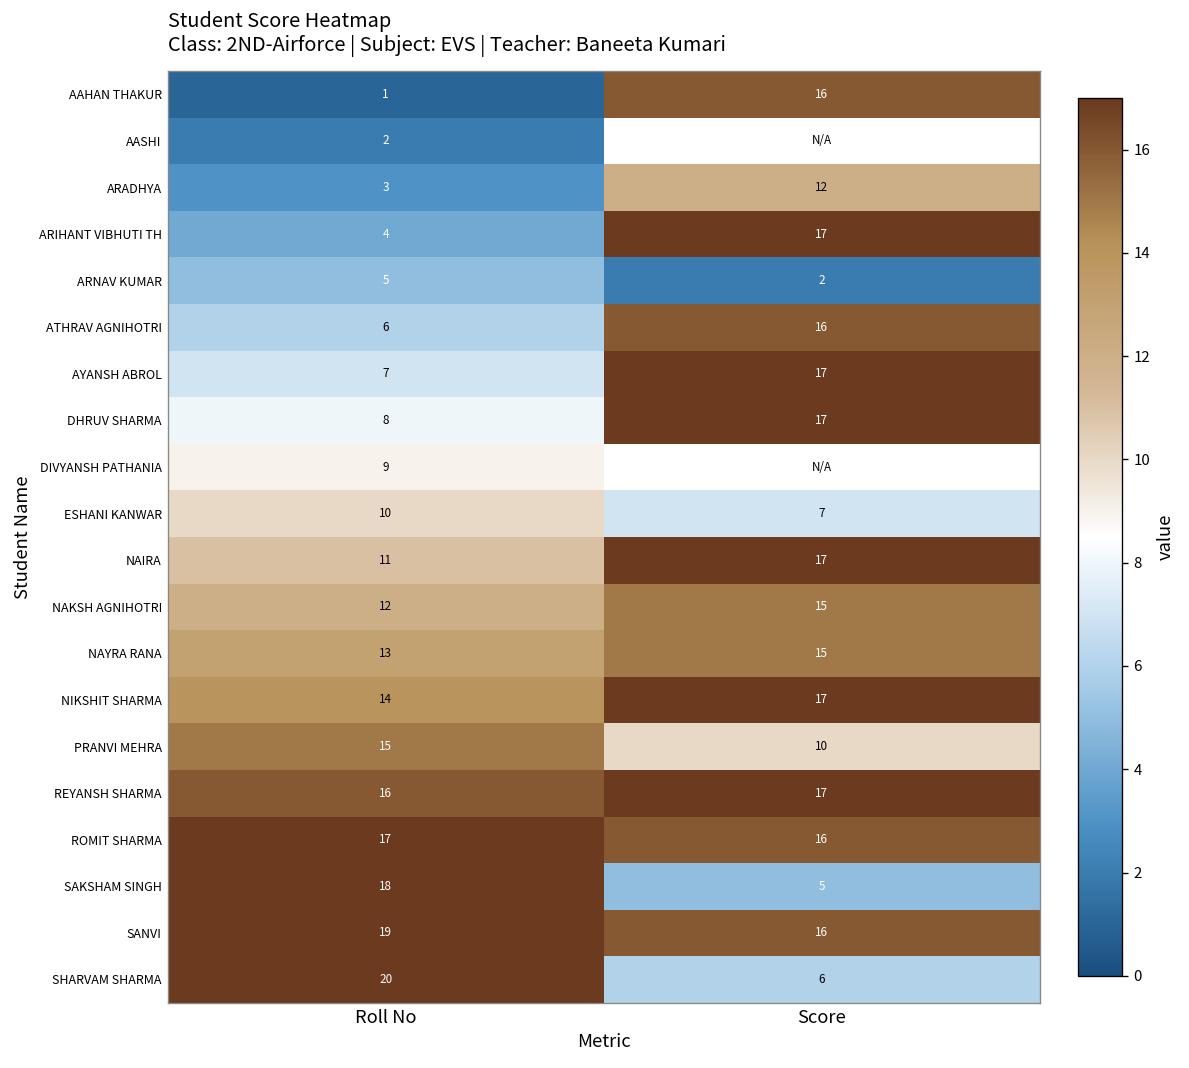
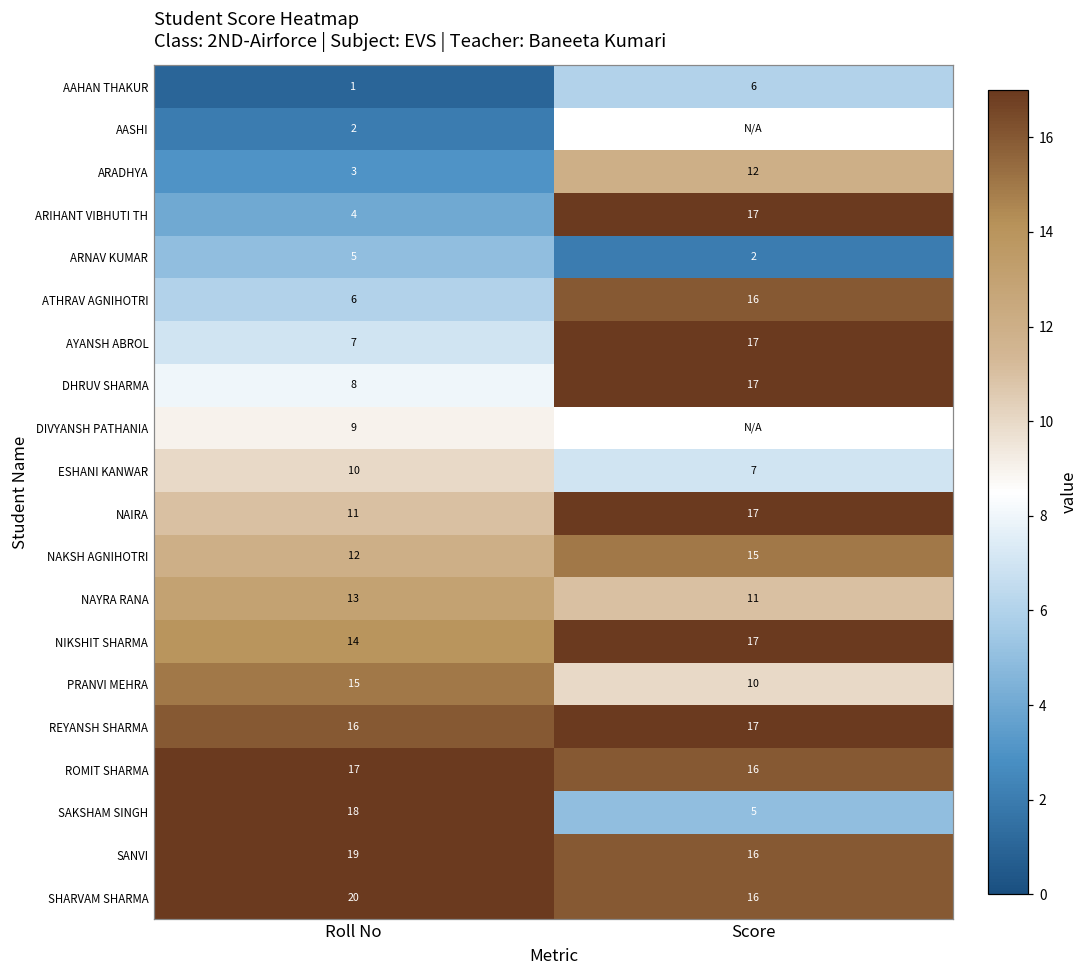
  {
    "AAHAN THAKUR": {
      "Roll No": 1,
-     "Score": 16
+     "Score": 6
    },
    "AASHI": {
      "Roll No": 2
    },
    "ARADHYA": {
      "Roll No": 3,
      "Score": 12
    },
    "ARIHANT VIBHUTI TH": {
      "Roll No": 4,
      "Score": 17
    },
    "ARNAV KUMAR": {
      "Roll No": 5,
      "Score": 2
    },
    "ATHRAV AGNIHOTRI": {
      "Roll No": 6,
      "Score": 16
    },
    "AYANSH ABROL": {
      "Roll No": 7,
      "Score": 17
    },
    "DHRUV SHARMA": {
      "Roll No": 8,
      "Score": 17
    },
    "DIVYANSH PATHANIA": {
      "Roll No": 9
    },
    "ESHANI KANWAR": {
      "Roll No": 10,
      "Score": 7
    },
    "NAIRA": {
      "Roll No": 11,
      "Score": 17
    },
    "NAKSH AGNIHOTRI": {
      "Roll No": 12,
      "Score": 15
    },
    "NAYRA RANA": {
      "Roll No": 13,
-     "Score": 15
+     "Score": 11
    },
    "NIKSHIT SHARMA": {
      "Roll No": 14,
      "Score": 17
    },
    "PRANVI MEHRA": {
      "Roll No": 15,
      "Score": 10
    },
    "REYANSH SHARMA": {
      "Roll No": 16,
      "Score": 17
    },
    "ROMIT SHARMA": {
      "Roll No": 17,
      "Score": 16
    },
    "SAKSHAM SINGH": {
      "Roll No": 18,
      "Score": 5
    },
    "SANVI": {
      "Roll No": 19,
      "Score": 16
    },
    "SHARVAM SHARMA": {
      "Roll No": 20,
-     "Score": 6
+     "Score": 16
    }
  }
